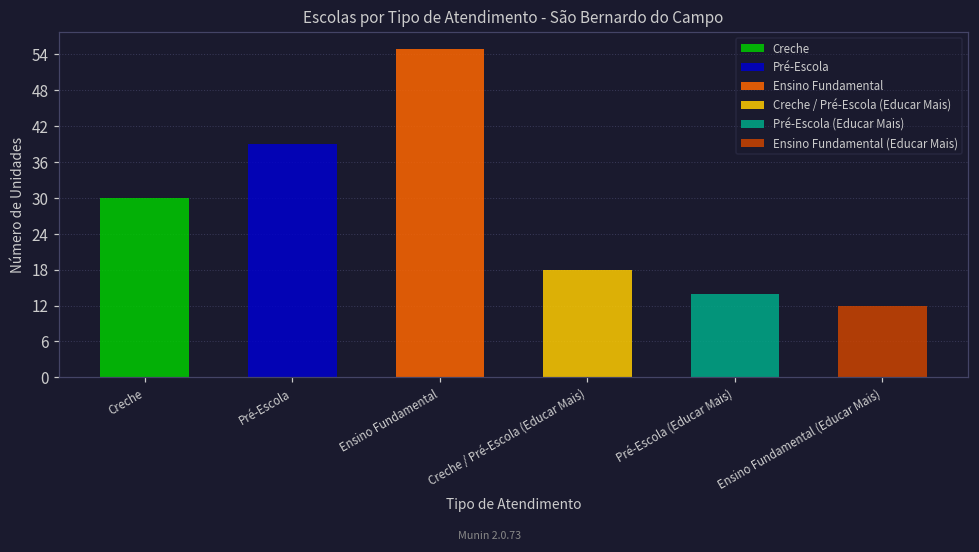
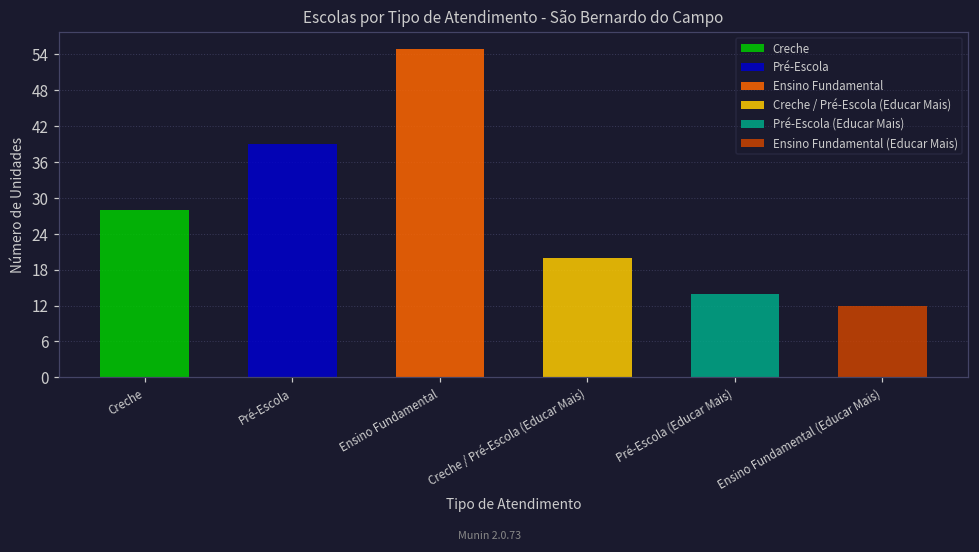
  {
-   "Creche": 30,
+   "Creche": 28,
    "Pré-Escola": 39,
    "Ensino Fundamental": 55,
-   "Creche / Pré-Escola (Educar Mais)": 18,
+   "Creche / Pré-Escola (Educar Mais)": 20,
    "Pré-Escola (Educar Mais)": 14,
    "Ensino Fundamental (Educar Mais)": 12
  }
